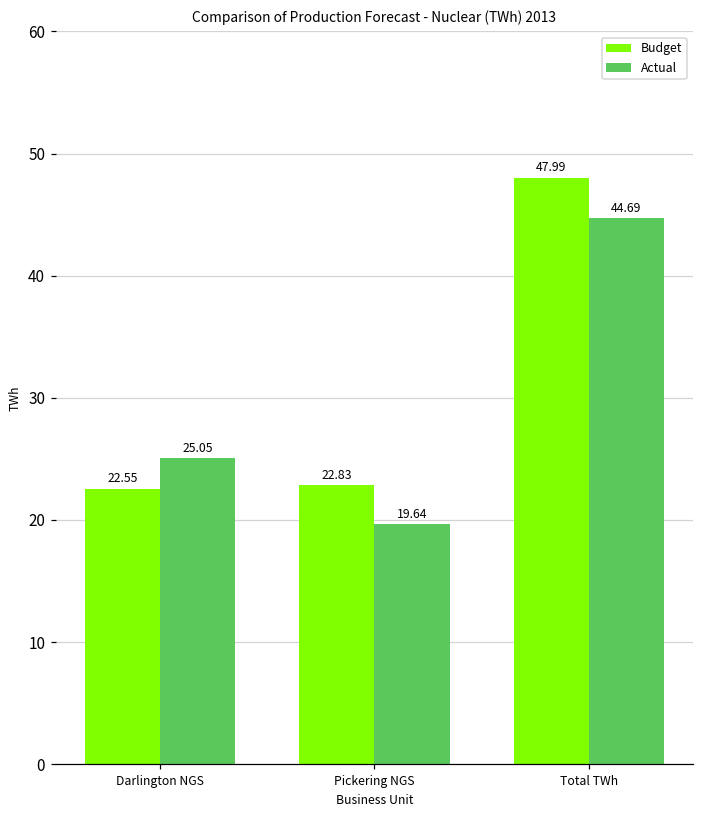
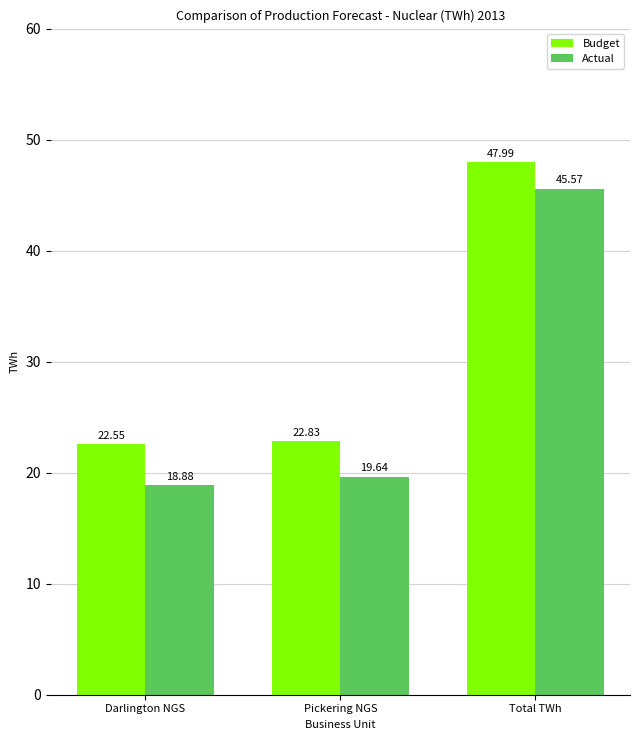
  {
    "Budget": {
      "Darlington NGS": 22.55,
      "Pickering NGS": 22.83,
      "Total TWh": 47.99
    },
    "Actual": {
-     "Darlington NGS": 25.05,
+     "Darlington NGS": 18.88,
      "Pickering NGS": 19.64,
-     "Total TWh": 44.69
+     "Total TWh": 45.57
    }
  }
